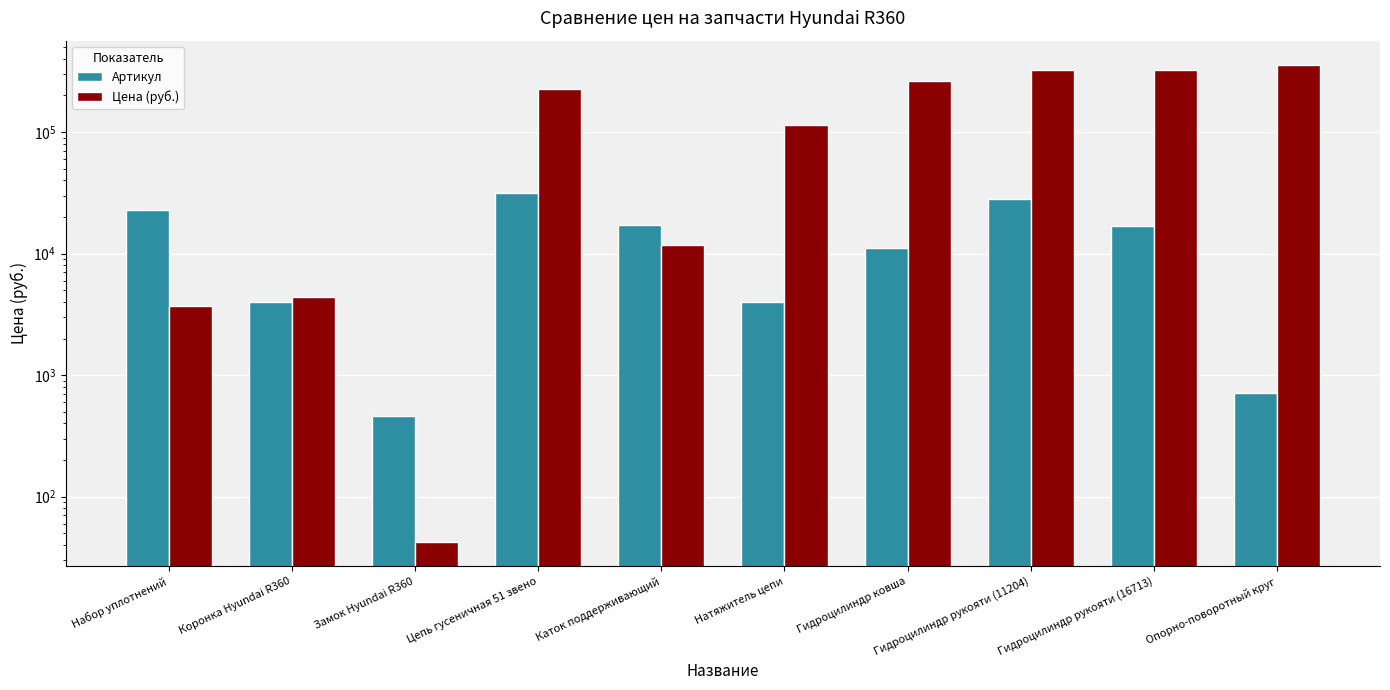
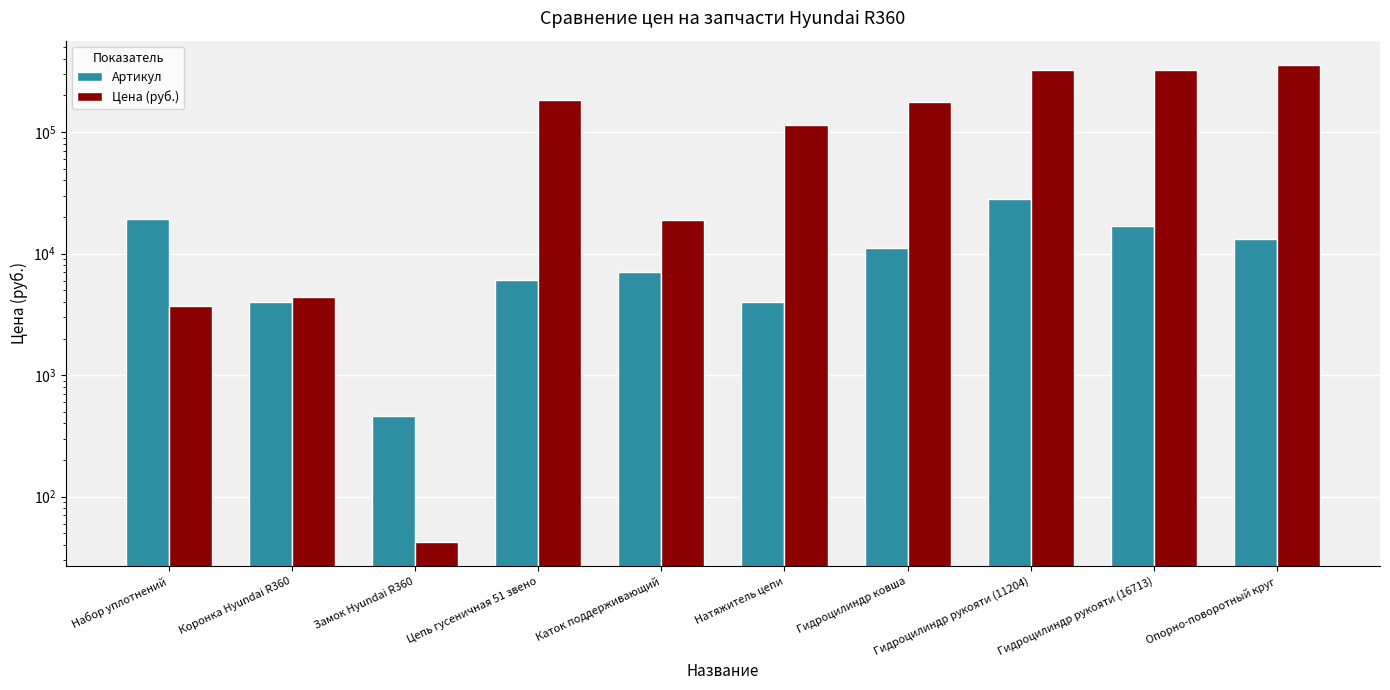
  {
    "Артикул": {
-     "Набор уплотнений": 23000,
+     "Набор уплотнений": 19000,
      "Коронка Hyundai R360": 4000,
      "Замок Hyundai R360": 460,
-     "Цепь гусеничная 51 звено": 31000,
-     "Каток поддерживающий": 17000,
+     "Цепь гусеничная 51 звено": 6000,
+     "Каток поддерживающий": 7000,
      "Натяжитель цепи": 4000,
      "Гидроцилиндр ковша": 11000,
      "Гидроцилиндр рукояти (11204)": 28000,
      "Гидроцилиндр рукояти (16713)": 17000,
-     "Опорно-поворотный круг": 700
+     "Опорно-поворотный круг": 13000
    },
    "Цена (руб.)": {
      "Набор уплотнений": 3700,
      "Коронка Hyundai R360": 4400,
      "Замок Hyundai R360": 42,
-     "Цепь гусеничная 51 звено": 230000,
-     "Каток поддерживающий": 12000,
+     "Цепь гусеничная 51 звено": 180000,
+     "Каток поддерживающий": 19000,
      "Натяжитель цепи": 120000,
-     "Гидроцилиндр ковша": 260000,
+     "Гидроцилиндр ковша": 180000,
      "Гидроцилиндр рукояти (11204)": 320000,
      "Гидроцилиндр рукояти (16713)": 320000,
      "Опорно-поворотный круг": 360000
    }
  }
